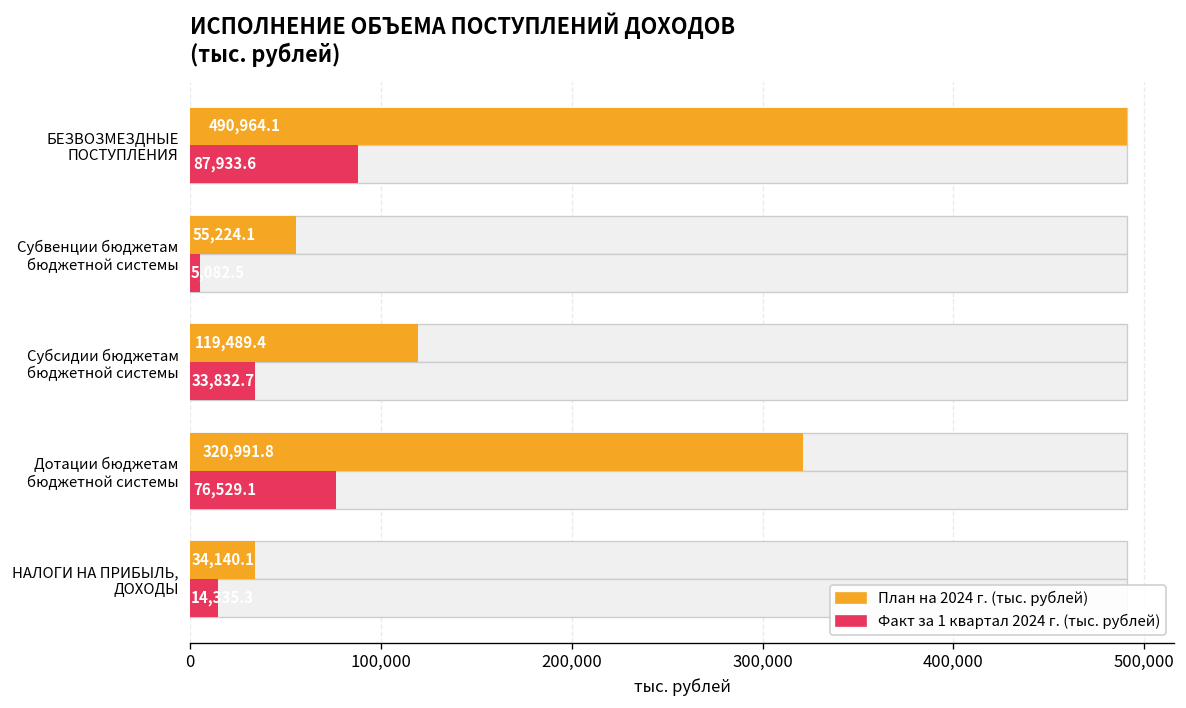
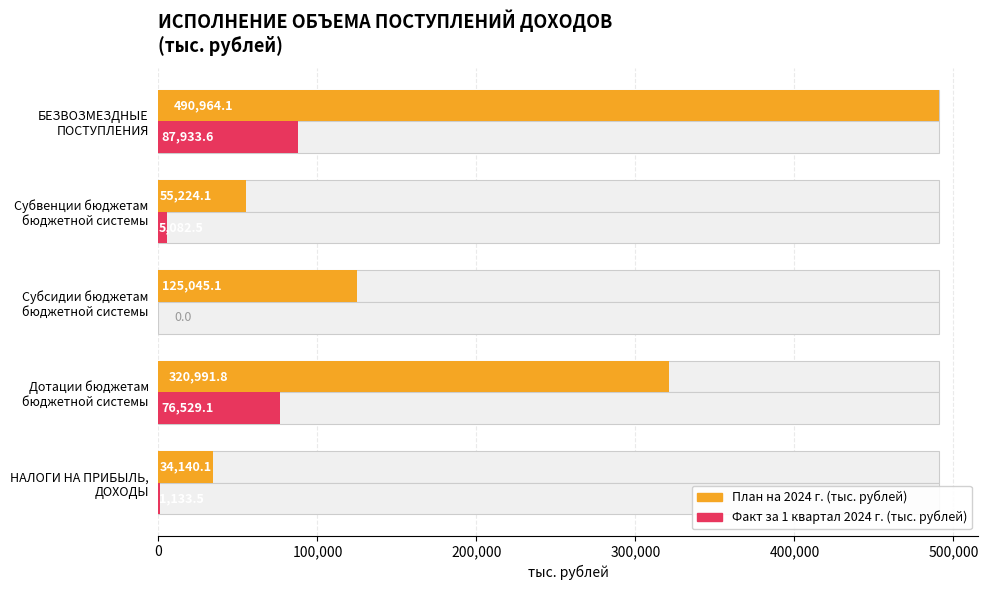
  {
    "План на 2024 г. (тыс. рублей)": {
      "БЕЗВОЗМЕЗДНЫЕ ПОСТУПЛЕНИЯ": "490,964.1",
-     "Субсидии бюджетам бюджетной системы": "119,489.4"
+     "Субсидии бюджетам бюджетной системы": "125,045.1"
    },
    "Факт за 1 квартал 2024 г. (тыс. рублей)": {
-     "Субсидии бюджетам бюджетной системы": "33,832.7",
-     "НАЛОГИ НА ПРИБЫЛЬ, ДОХОДЫ": "14,000"
+     "Субсидии бюджетам бюджетной системы": "0.0",
+     "НАЛОГИ НА ПРИБЫЛЬ, ДОХОДЫ": "1,000"
    }
  }
